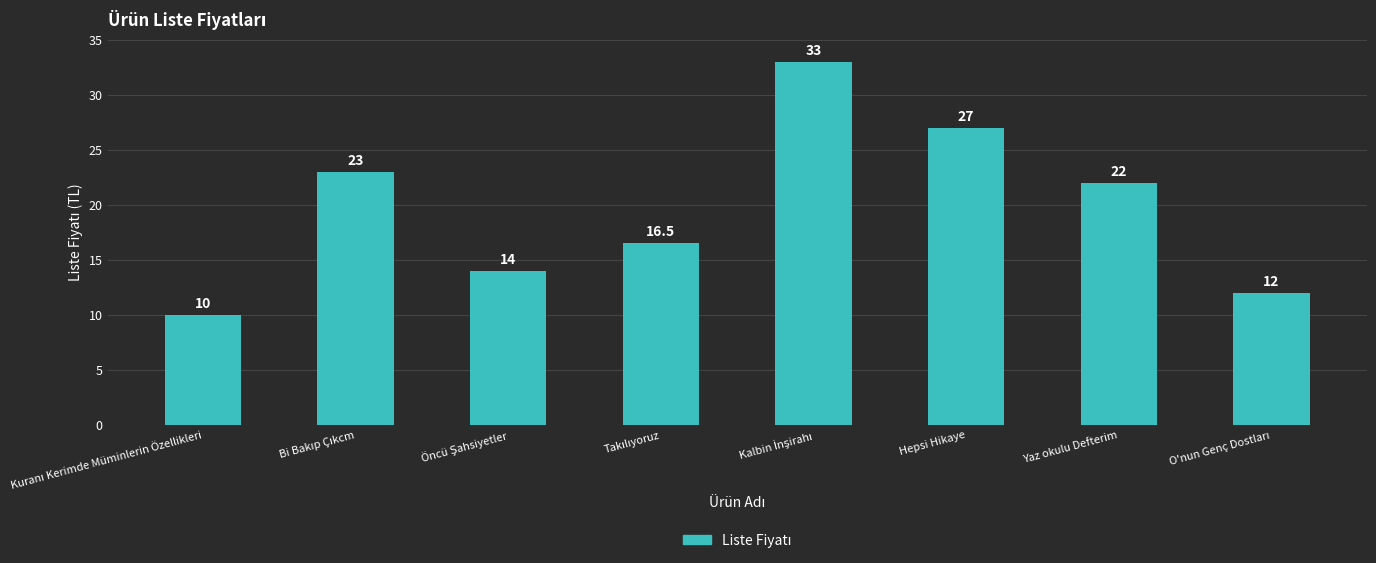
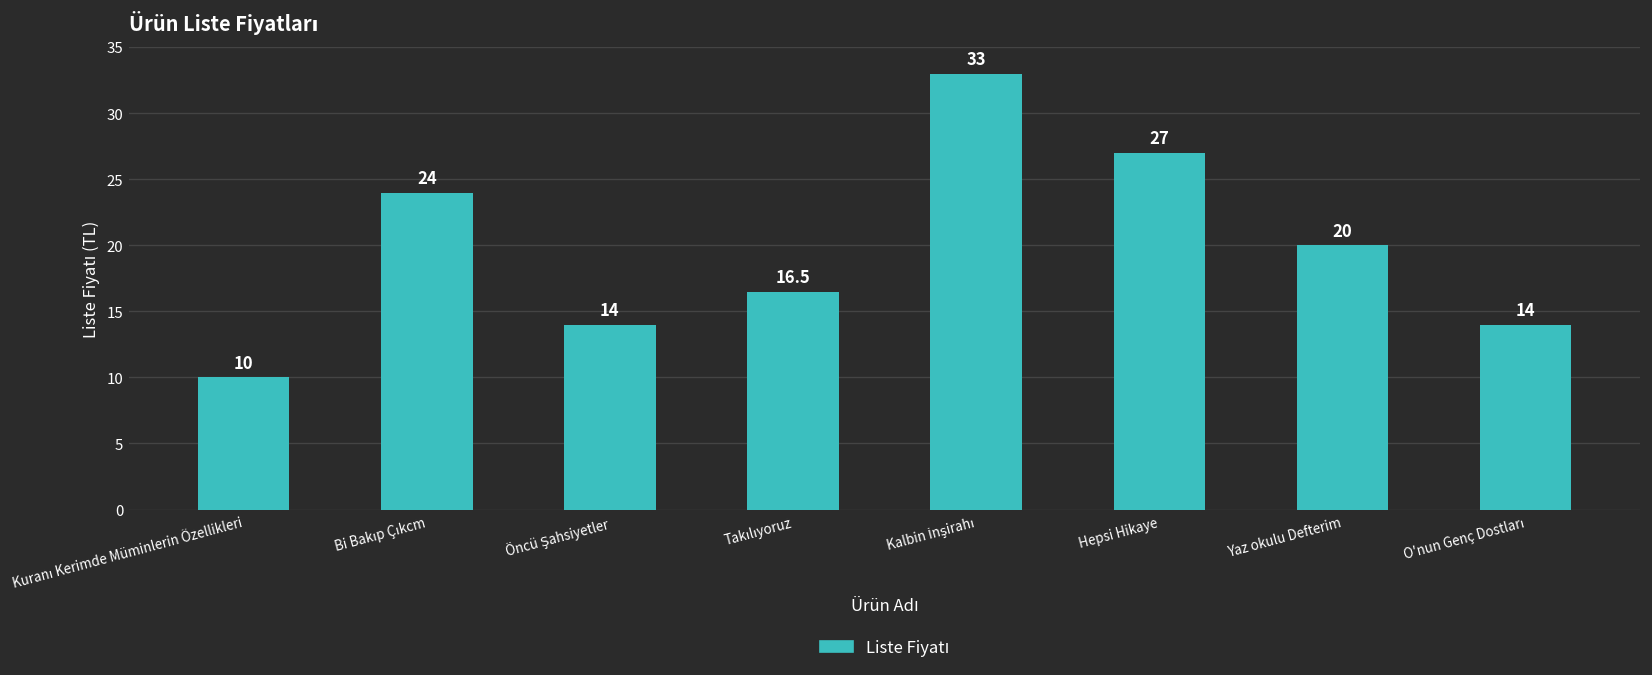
  {
    "Kuranı Kerimde Müminlerin Özellikleri": 10,
-   "Bi Bakıp Çıkcm": 23,
+   "Bi Bakıp Çıkcm": 24,
    "Öncü Şahsiyetler": 14,
    "Takılıyoruz": 16.5,
    "Kalbin İnşirahı": 33,
    "Hepsi Hikaye": 27,
-   "Yaz okulu Defterim": 22,
-   "O'nun Genç Dostları": 12
+   "Yaz okulu Defterim": 20,
+   "O'nun Genç Dostları": 14
  }
